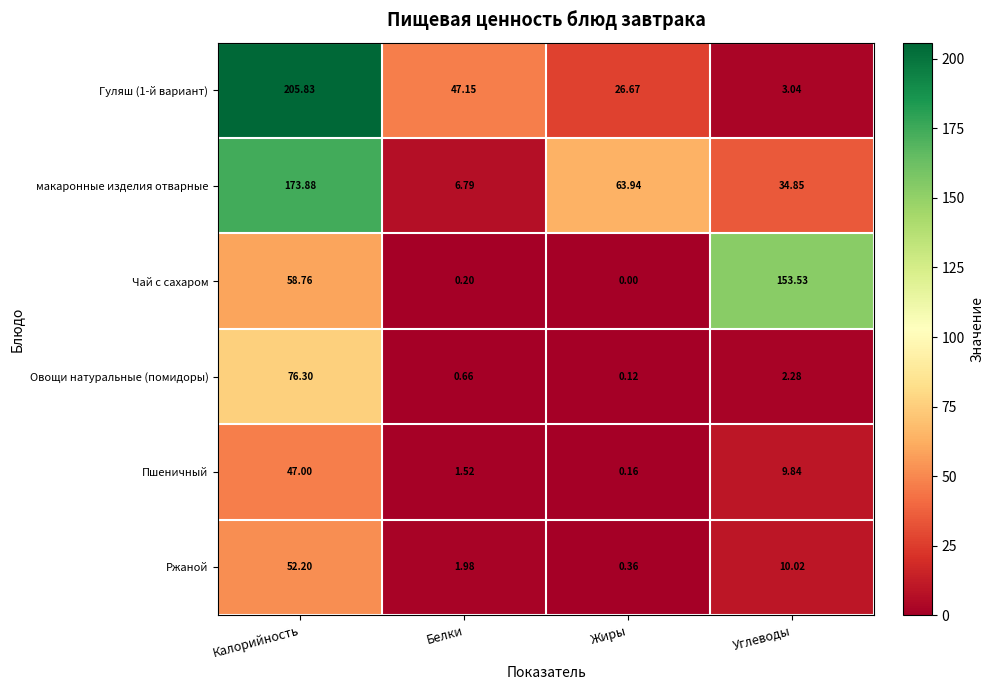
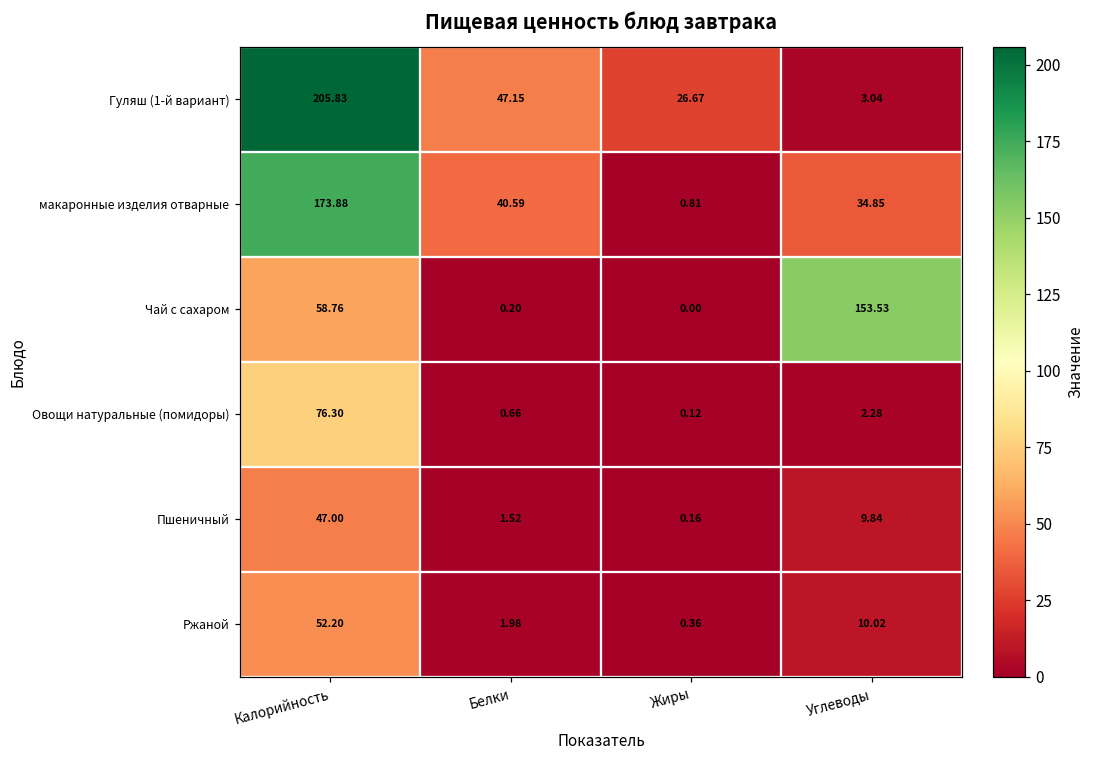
  {
    "Гуляш (1-й вариант)": {
      "Калорийность": 205.83,
      "Белки": 47.15,
      "Жиры": 26.67,
      "Углеводы": 3.04
    },
    "макаронные изделия отварные": {
      "Калорийность": 173.88,
-     "Белки": 6.79,
-     "Жиры": 63.94,
+     "Белки": 40.59,
+     "Жиры": 0.81,
      "Углеводы": 34.85
    },
    "Чай с сахаром": {
      "Калорийность": 58.76,
      "Белки": 0.20,
      "Жиры": 0.00,
      "Углеводы": 153.53
    },
    "Овощи натуральные (помидоры)": {
      "Калорийность": 76.30,
      "Белки": 0.66,
      "Жиры": 0.12,
      "Углеводы": 2.28
    },
    "Пшеничный": {
      "Калорийность": 47.00,
      "Белки": 1.52,
      "Жиры": 0.16,
      "Углеводы": 9.84
    },
    "Ржаной": {
      "Калорийность": 52.20,
      "Белки": 1.98,
      "Жиры": 0.36,
      "Углеводы": 10.02
    }
  }
